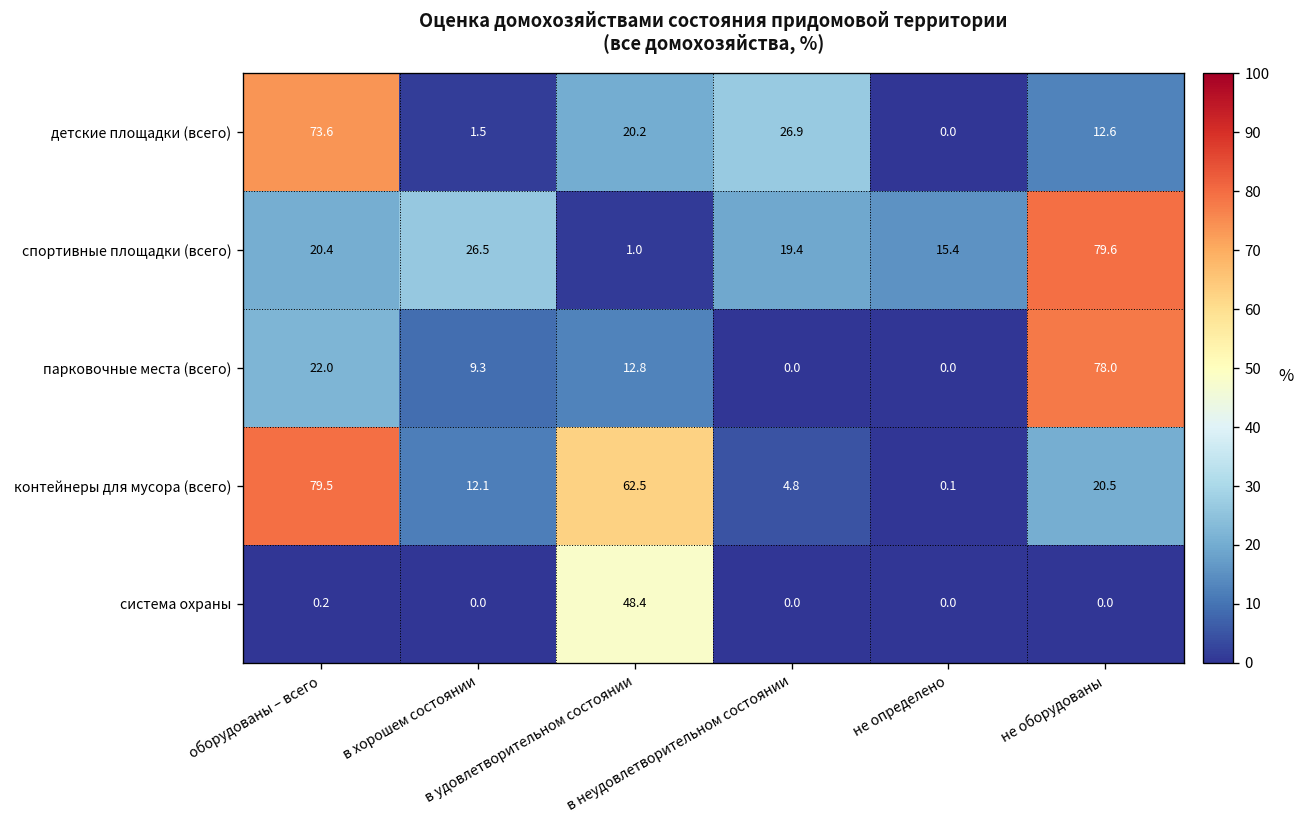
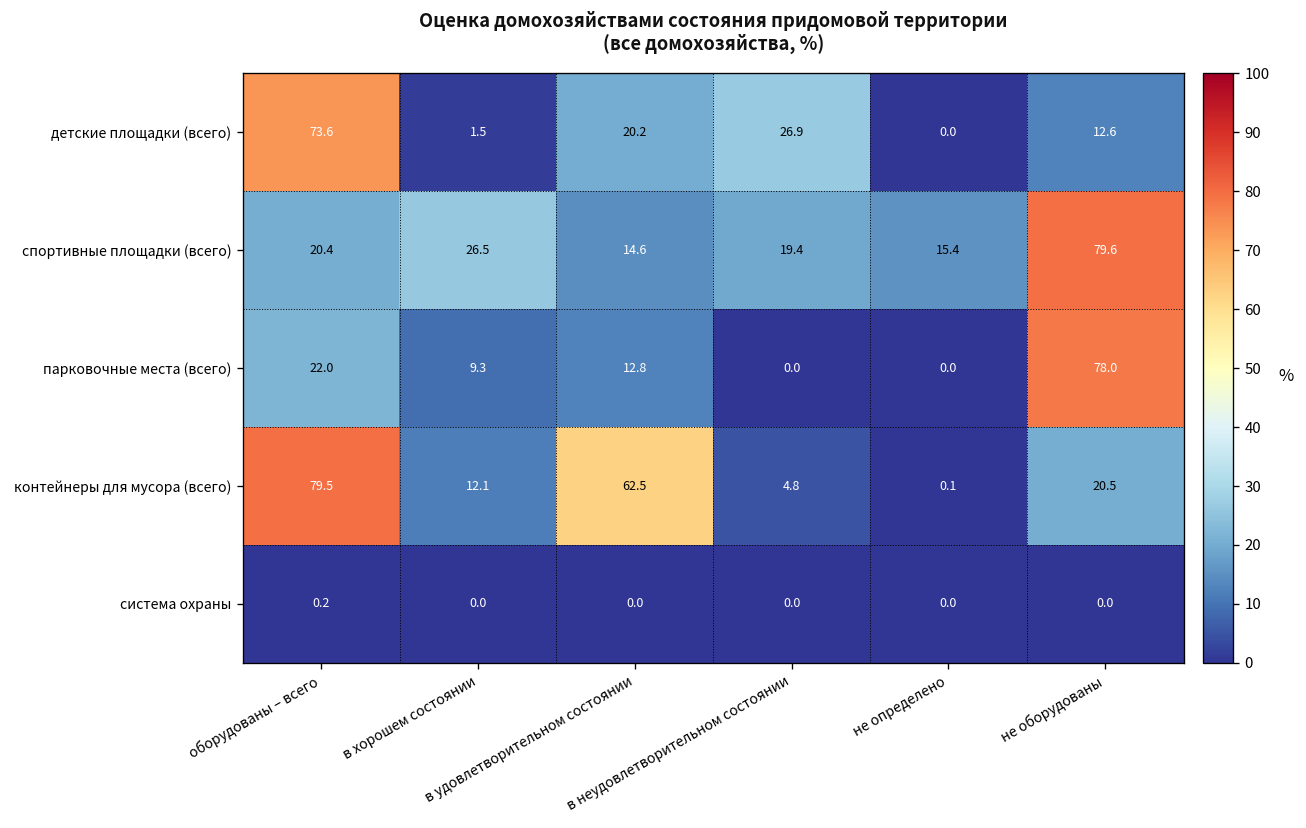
  {
    "детские площадки (всего)": {
      "оборудованы – всего": 73.6,
      "в хорошем состоянии": 1.5,
      "в удовлетворительном состоянии": 20.2,
      "в неудовлетворительном состоянии": 26.9,
      "не определено": 0.0,
      "не оборудованы": 12.6
    },
    "спортивные площадки (всего)": {
      "оборудованы – всего": 20.4,
      "в хорошем состоянии": 26.5,
-     "в удовлетворительном состоянии": 1.0,
+     "в удовлетворительном состоянии": 14.6,
      "в неудовлетворительном состоянии": 19.4,
      "не определено": 15.4,
      "не оборудованы": 79.6
    },
    "парковочные места (всего)": {
      "оборудованы – всего": 22.0,
      "в хорошем состоянии": 9.3,
      "в удовлетворительном состоянии": 12.8,
      "в неудовлетворительном состоянии": 0.0,
      "не определено": 0.0,
      "не оборудованы": 78.0
    },
    "контейнеры для мусора (всего)": {
      "оборудованы – всего": 79.5,
      "в хорошем состоянии": 12.1,
      "в удовлетворительном состоянии": 62.5,
      "в неудовлетворительном состоянии": 4.8,
      "не определено": 0.1,
      "не оборудованы": 20.5
    },
    "система охраны": {
      "оборудованы – всего": 0.2,
      "в хорошем состоянии": 0.0,
-     "в удовлетворительном состоянии": 48.4,
+     "в удовлетворительном состоянии": 0.0,
      "в неудовлетворительном состоянии": 0.0,
      "не определено": 0.0,
      "не оборудованы": 0.0
    }
  }
